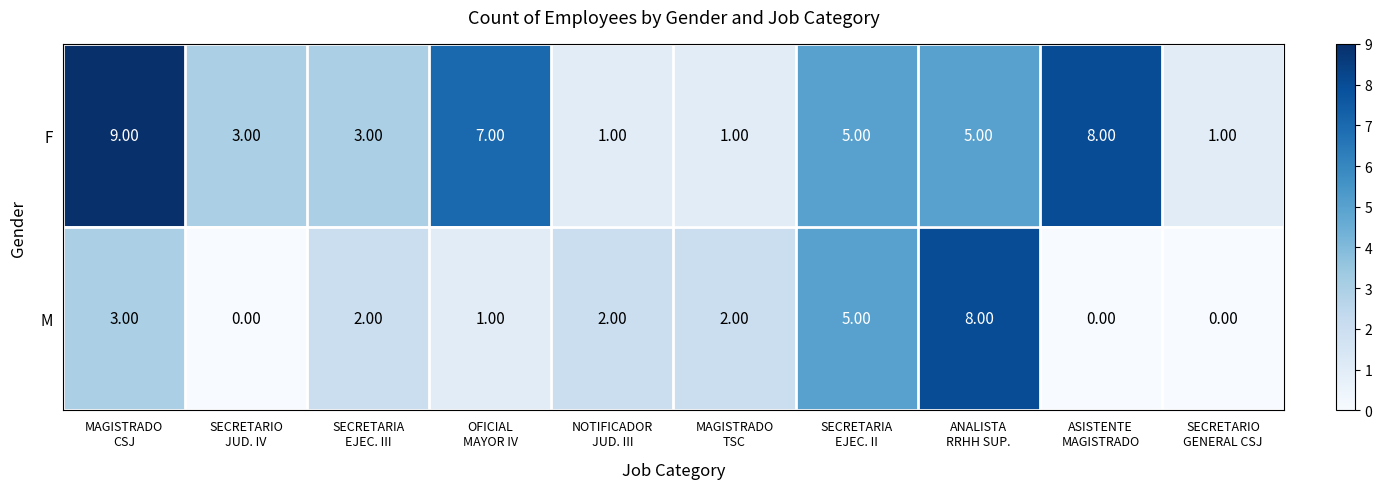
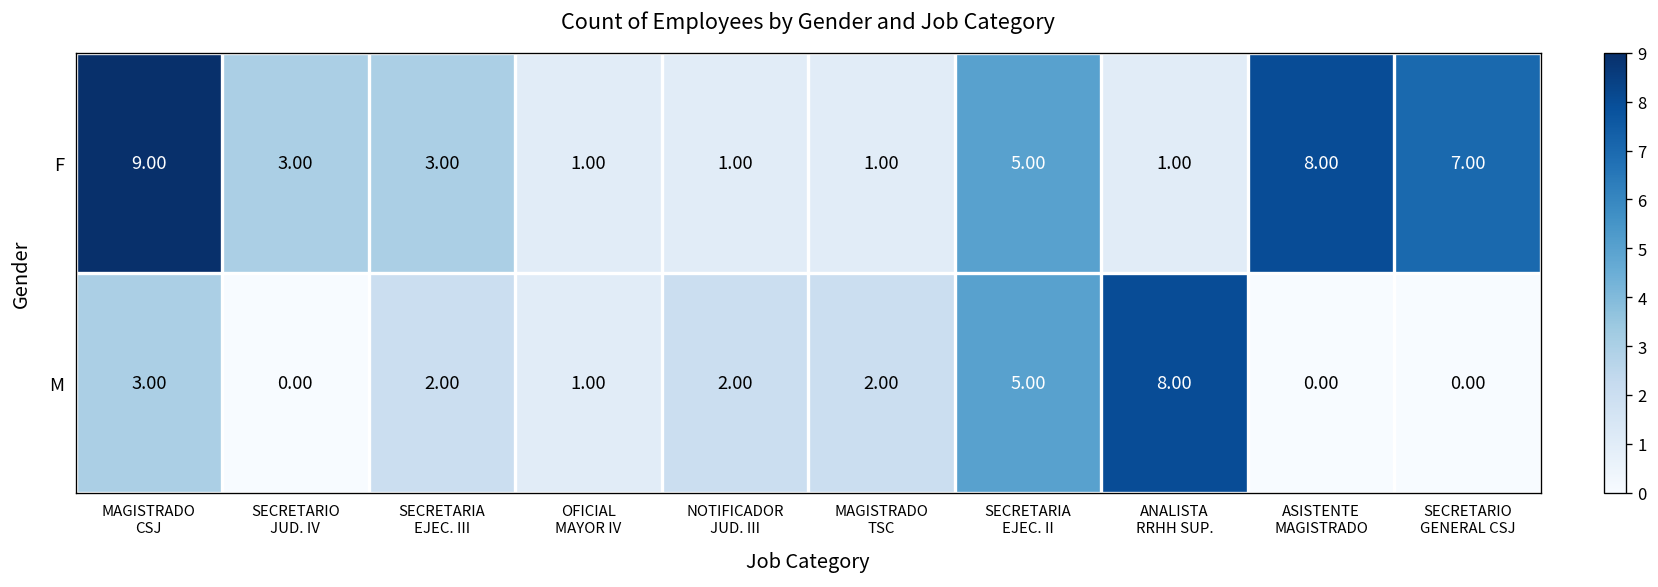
  {
    "F": {
      "MAGISTRADO CSJ": 9.00,
      "SECRETARIO JUD. IV": 3.00,
      "SECRETARIA EJEC. III": 3.00,
-     "OFICIAL MAYOR IV": 7.00,
+     "OFICIAL MAYOR IV": 1.00,
      "NOTIFICADOR JUD. III": 1.00,
      "MAGISTRADO TSC": 1.00,
      "SECRETARIA EJEC. II": 5.00,
-     "ANALISTA RRHH SUP.": 5.00,
+     "ANALISTA RRHH SUP.": 1.00,
      "ASISTENTE MAGISTRADO": 8.00,
-     "SECRETARIO GENERAL CSJ": 1.00
+     "SECRETARIO GENERAL CSJ": 7.00
    },
    "M": {
      "MAGISTRADO CSJ": 3.00,
      "SECRETARIO JUD. IV": 0.00,
      "SECRETARIA EJEC. III": 2.00,
      "OFICIAL MAYOR IV": 1.00,
      "NOTIFICADOR JUD. III": 2.00,
      "MAGISTRADO TSC": 2.00,
      "SECRETARIA EJEC. II": 5.00,
      "ANALISTA RRHH SUP.": 8.00,
      "ASISTENTE MAGISTRADO": 0.00,
      "SECRETARIO GENERAL CSJ": 0.00
    }
  }
